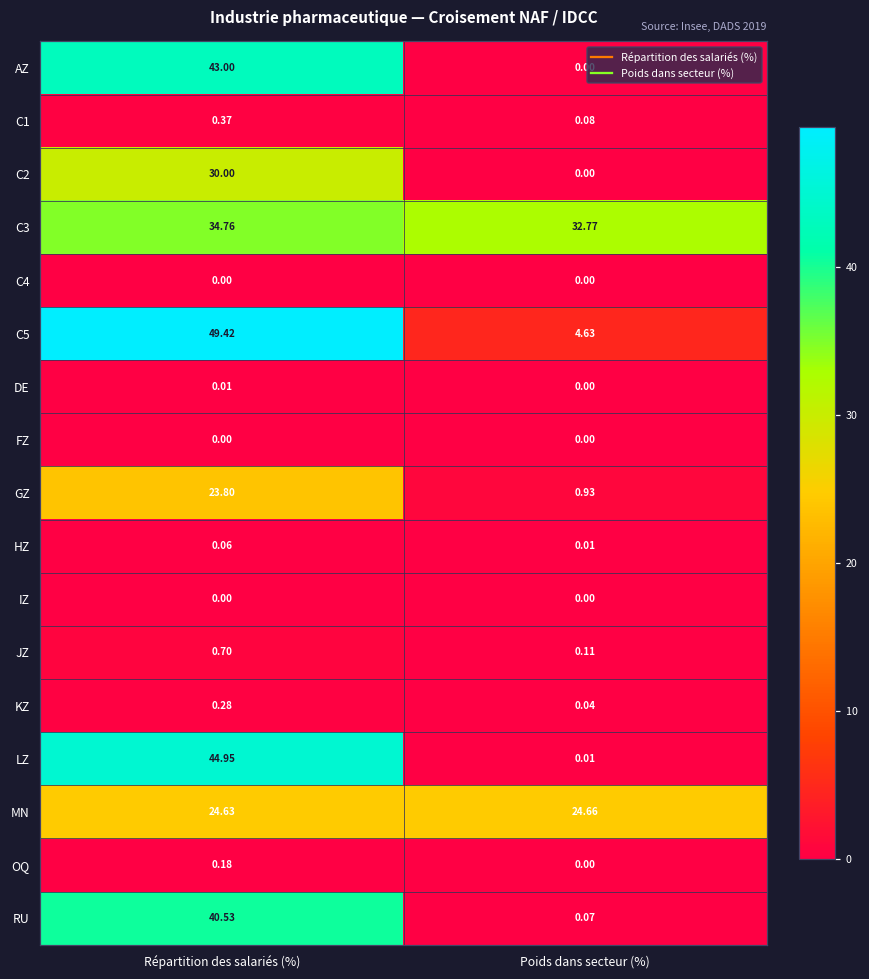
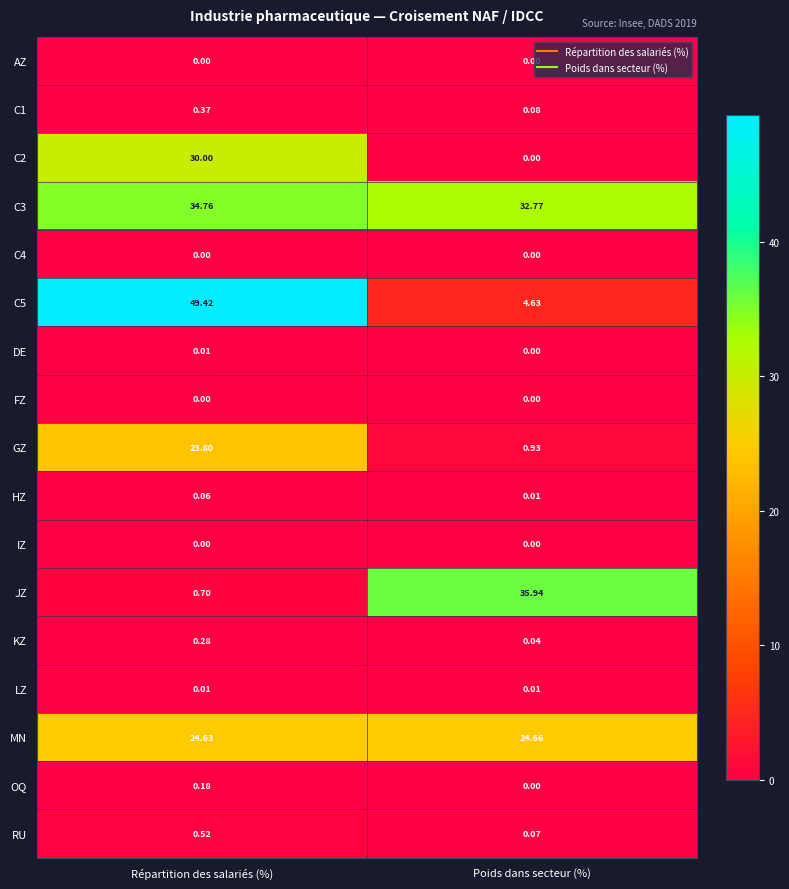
  {
    "AZ": {
-     "Répartition des salariés (%)": 43.00
+     "Répartition des salariés (%)": 0.00
    },
    "C1": {
      "Répartition des salariés (%)": 0.37,
      "Poids dans secteur (%)": 0.08
    },
    "C2": {
      "Répartition des salariés (%)": 30.00,
      "Poids dans secteur (%)": 0.00
    },
    "C3": {
      "Répartition des salariés (%)": 34.76,
      "Poids dans secteur (%)": 32.77
    },
    "C4": {
      "Répartition des salariés (%)": 0.00,
      "Poids dans secteur (%)": 0.00
    },
    "C5": {
      "Répartition des salariés (%)": 49.42,
      "Poids dans secteur (%)": 4.63
    },
    "DE": {
      "Répartition des salariés (%)": 0.01,
      "Poids dans secteur (%)": 0.00
    },
    "FZ": {
      "Répartition des salariés (%)": 0.00,
      "Poids dans secteur (%)": 0.00
    },
    "GZ": {
      "Répartition des salariés (%)": 23.80,
      "Poids dans secteur (%)": 0.93
    },
    "HZ": {
      "Répartition des salariés (%)": 0.06,
      "Poids dans secteur (%)": 0.01
    },
    "IZ": {
      "Répartition des salariés (%)": 0.00,
      "Poids dans secteur (%)": 0.00
    },
    "JZ": {
      "Répartition des salariés (%)": 0.70,
-     "Poids dans secteur (%)": 0.11
+     "Poids dans secteur (%)": 35.94
    },
    "KZ": {
      "Répartition des salariés (%)": 0.28,
      "Poids dans secteur (%)": 0.04
    },
    "LZ": {
-     "Répartition des salariés (%)": 44.95,
+     "Répartition des salariés (%)": 0.01,
      "Poids dans secteur (%)": 0.01
    },
    "MN": {
      "Répartition des salariés (%)": 24.63,
      "Poids dans secteur (%)": 24.66
    },
    "OQ": {
      "Répartition des salariés (%)": 0.18,
      "Poids dans secteur (%)": 0.00
    },
    "RU": {
-     "Répartition des salariés (%)": 40.53,
+     "Répartition des salariés (%)": 0.52,
      "Poids dans secteur (%)": 0.07
    }
  }
